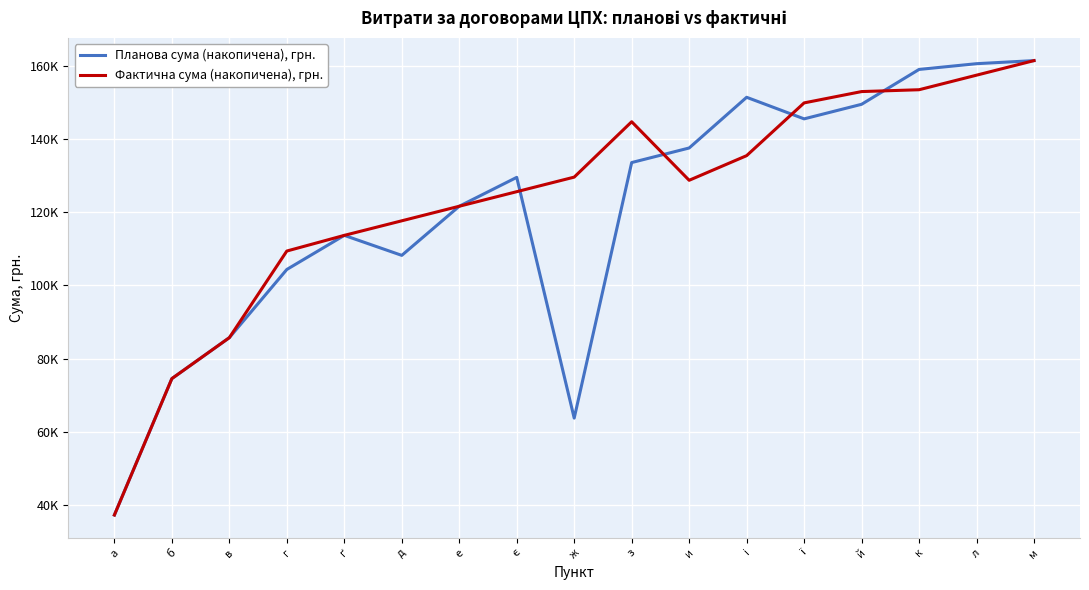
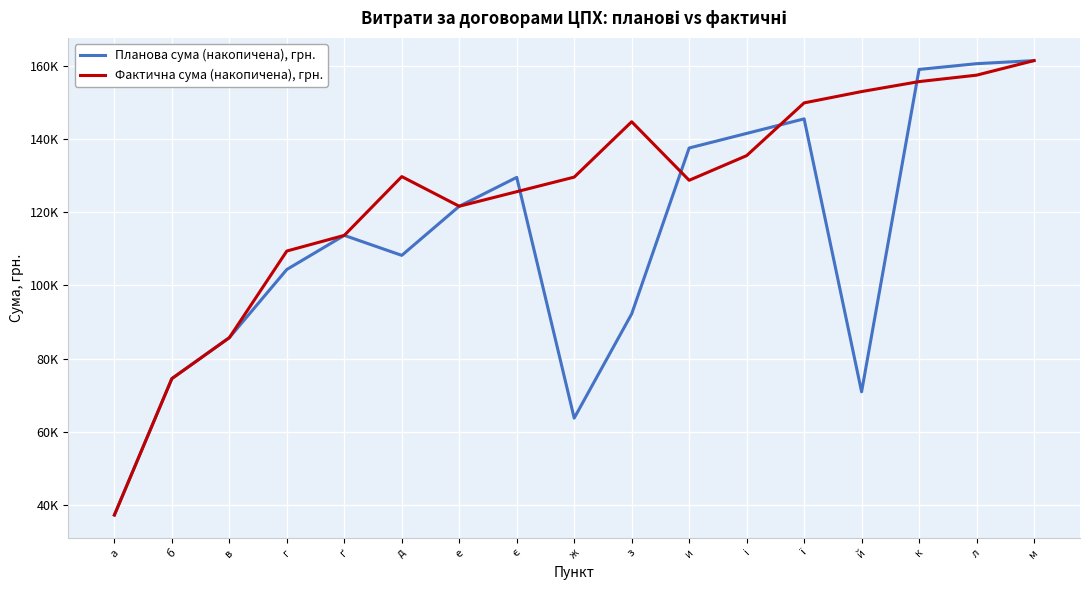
  {
    "Планова сума (накопичена), грн.": {
      "г": 104000,
      "д": 108000,
      "є": 130000,
      "ж": 64000,
-     "з": 134000,
+     "з": 92000,
      "и": 138000,
-     "і": 151000,
+     "і": 142000,
      "ї": 146000,
-     "й": 150000,
+     "й": 71000,
      "к": 159000,
      "л": 161000
    },
    "Фактична сума (накопичена), грн.": {
      "г": 109000,
-     "д": 118000,
+     "д": 130000,
      "є": 126000,
      "ж": 130000,
      "з": 145000,
      "и": 129000,
      "і": 135000,
      "ї": 150000,
      "й": 153000,
-     "к": 153000,
+     "к": 156000,
      "л": 157000
    }
  }
